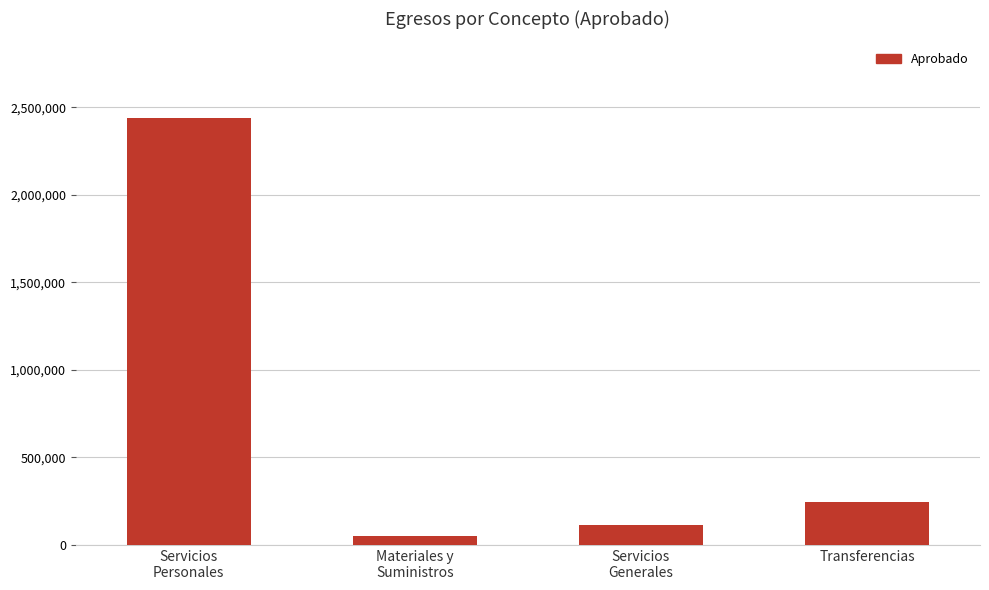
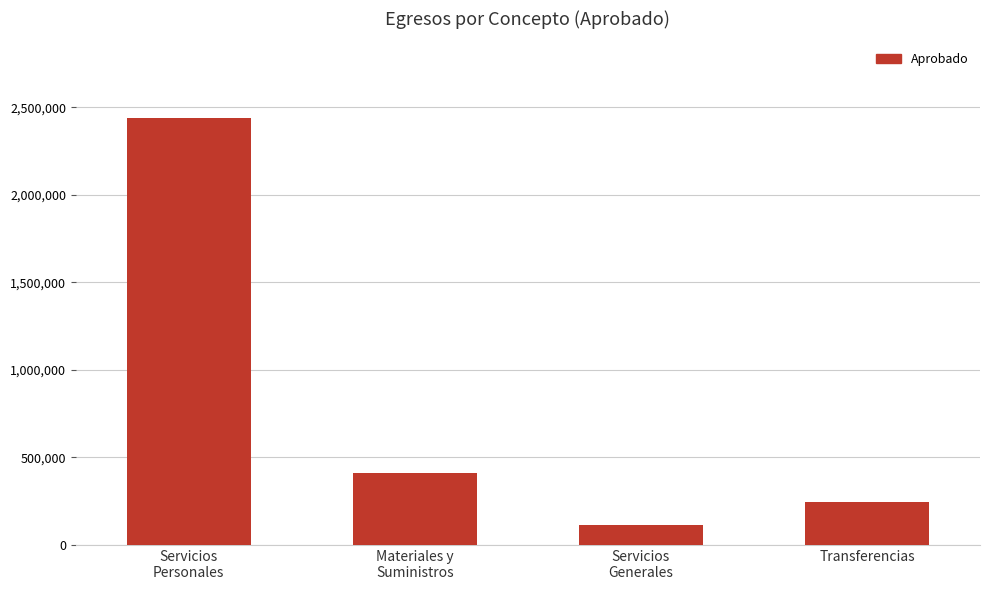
  {
    "Servicios Personales": "2,440,000",
-   "Materiales y Suministros": "50,000",
+   "Materiales y Suministros": "410,000",
    "Servicios Generales": "110,000",
    "Transferencias": "250,000"
  }
